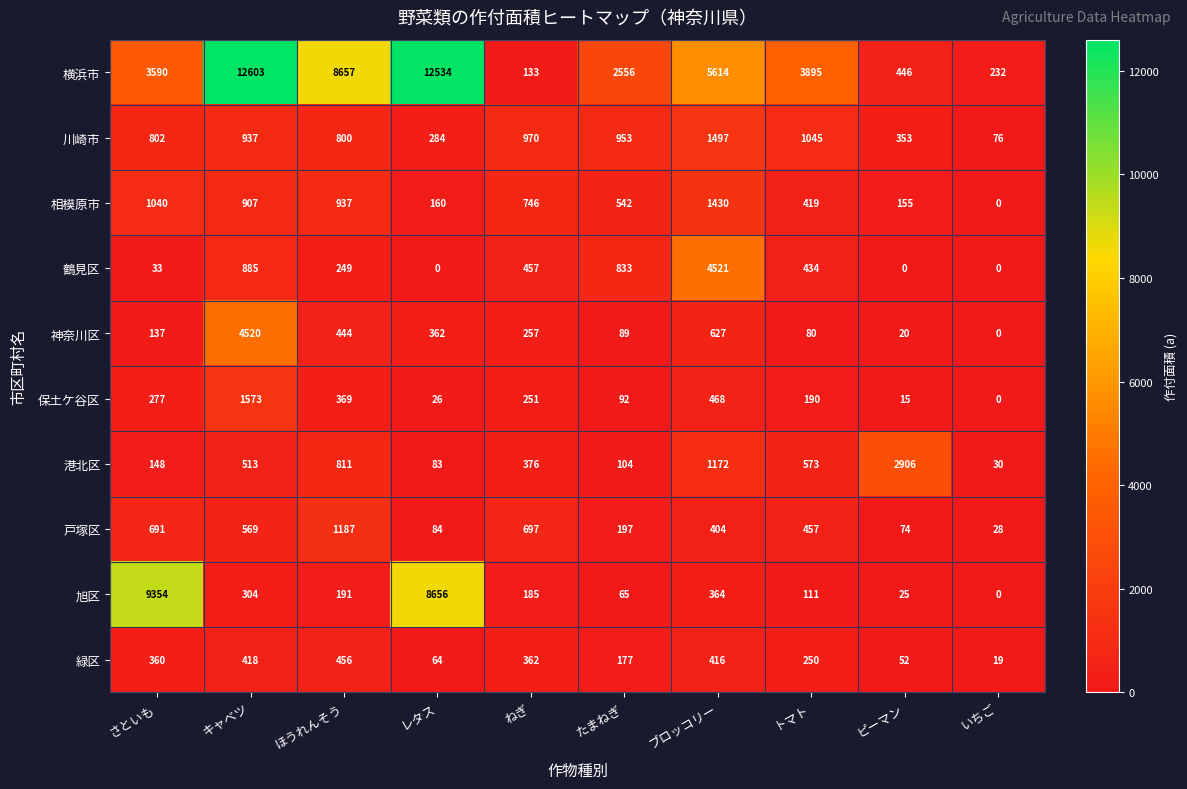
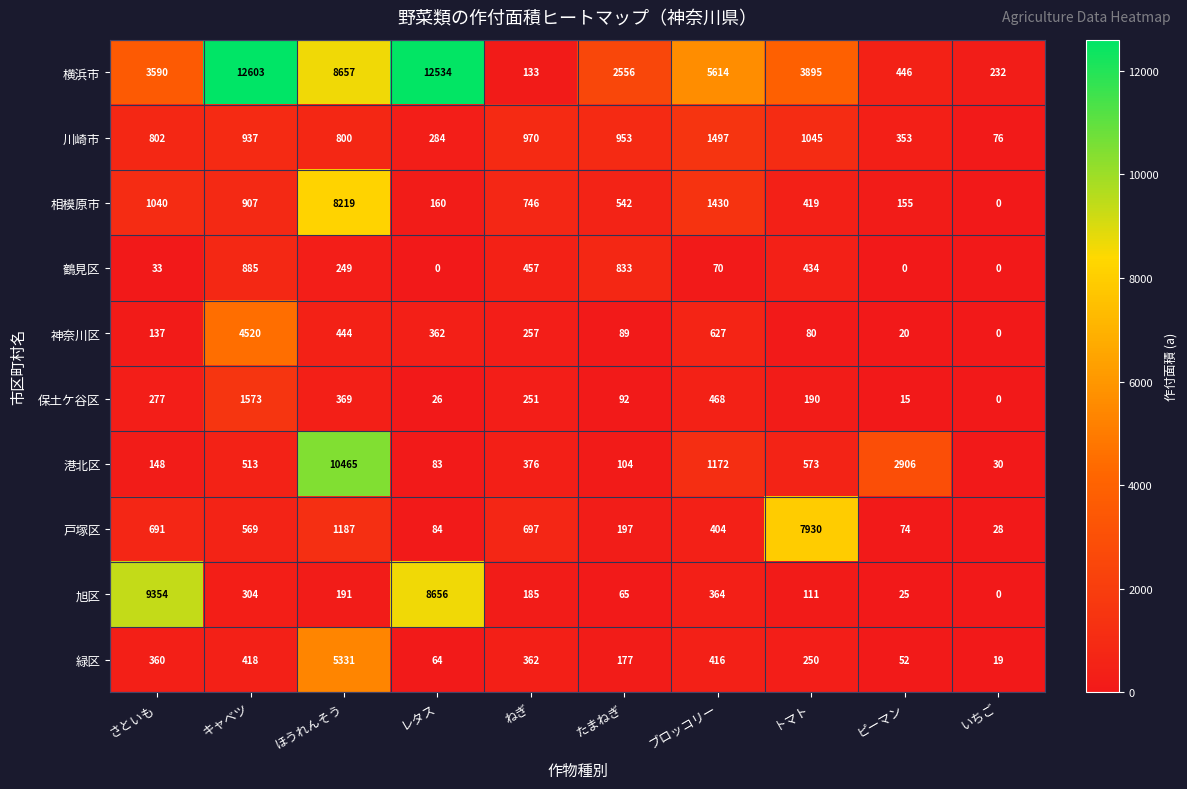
  {
    "横浜市": {
      "さといも": 3590,
      "キャベツ": 12603,
      "ほうれんそう": 8657,
      "レタス": 12534,
      "ねぎ": 133,
      "たまねぎ": 2556,
      "ブロッコリー": 5614,
      "トマト": 3895,
      "ピーマン": 446,
      "いちご": 232
    },
    "川崎市": {
      "さといも": 802,
      "キャベツ": 937,
      "ほうれんそう": 800,
      "レタス": 284,
      "ねぎ": 970,
      "たまねぎ": 953,
      "ブロッコリー": 1497,
      "トマト": 1045,
      "ピーマン": 353,
      "いちご": 76
    },
    "相模原市": {
      "さといも": 1040,
      "キャベツ": 907,
-     "ほうれんそう": 937,
+     "ほうれんそう": 8219,
      "レタス": 160,
      "ねぎ": 746,
      "たまねぎ": 542,
      "ブロッコリー": 1430,
      "トマト": 419,
      "ピーマン": 155,
      "いちご": 0
    },
    "鶴見区": {
      "さといも": 33,
      "キャベツ": 885,
      "ほうれんそう": 249,
      "レタス": 0,
      "ねぎ": 457,
      "たまねぎ": 833,
-     "ブロッコリー": 4521,
+     "ブロッコリー": 70,
      "トマト": 434,
      "ピーマン": 0,
      "いちご": 0
    },
    "神奈川区": {
      "さといも": 137,
      "キャベツ": 4520,
      "ほうれんそう": 444,
      "レタス": 362,
      "ねぎ": 257,
      "たまねぎ": 89,
      "ブロッコリー": 627,
      "トマト": 80,
      "ピーマン": 20,
      "いちご": 0
    },
    "保土ケ谷区": {
      "さといも": 277,
      "キャベツ": 1573,
      "ほうれんそう": 369,
      "レタス": 26,
      "ねぎ": 251,
      "たまねぎ": 92,
      "ブロッコリー": 468,
      "トマト": 190,
      "ピーマン": 15,
      "いちご": 0
    },
    "港北区": {
      "さといも": 148,
      "キャベツ": 513,
-     "ほうれんそう": 811,
+     "ほうれんそう": 10465,
      "レタス": 83,
      "ねぎ": 376,
      "たまねぎ": 104,
      "ブロッコリー": 1172,
      "トマト": 573,
      "ピーマン": 2906,
      "いちご": 30
    },
    "戸塚区": {
      "さといも": 691,
      "キャベツ": 569,
      "ほうれんそう": 1187,
      "レタス": 84,
      "ねぎ": 697,
      "たまねぎ": 197,
      "ブロッコリー": 404,
-     "トマト": 457,
+     "トマト": 7930,
      "ピーマン": 74,
      "いちご": 28
    },
    "旭区": {
      "さといも": 9354,
      "キャベツ": 304,
      "ほうれんそう": 191,
      "レタス": 8656,
      "ねぎ": 185,
      "たまねぎ": 65,
      "ブロッコリー": 364,
      "トマト": 111,
      "ピーマン": 25,
      "いちご": 0
    },
    "緑区": {
      "さといも": 360,
      "キャベツ": 418,
-     "ほうれんそう": 456,
+     "ほうれんそう": 5331,
      "レタス": 64,
      "ねぎ": 362,
      "たまねぎ": 177,
      "ブロッコリー": 416,
      "トマト": 250,
      "ピーマン": 52,
      "いちご": 19
    }
  }
